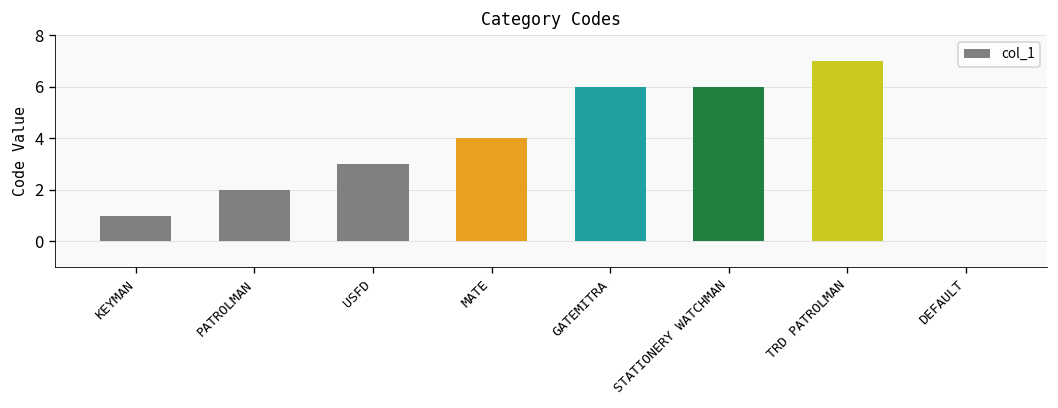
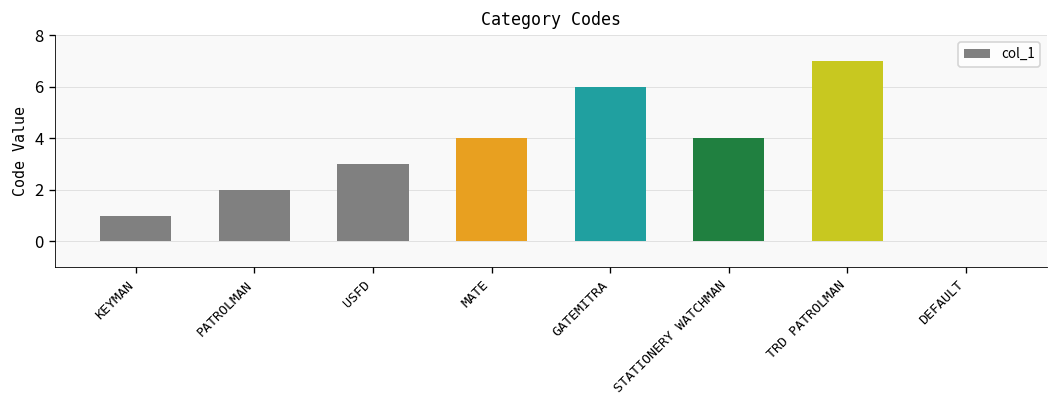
  {
    "KEYMAN": 1,
    "PATROLMAN": 2,
    "USFD": 3,
    "MATE": 4,
    "GATEMITRA": 6,
-   "STATIONERY WATCHMAN": 6,
+   "STATIONERY WATCHMAN": 4,
    "TRD PATROLMAN": 7,
    "DEFAULT": 0
  }
